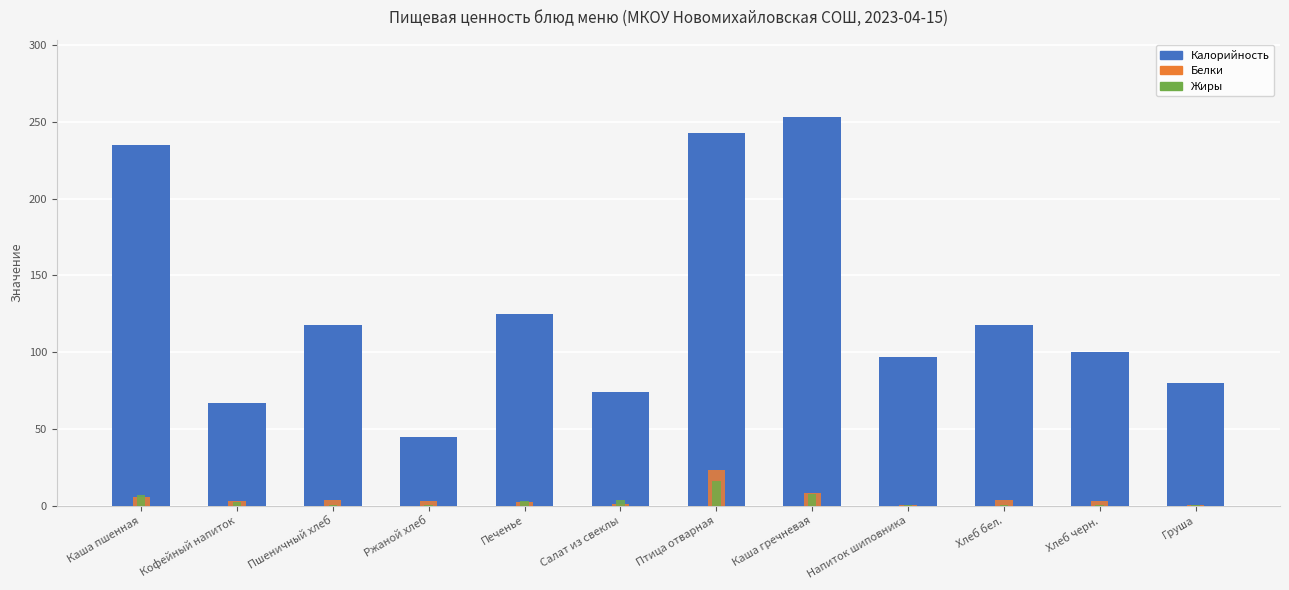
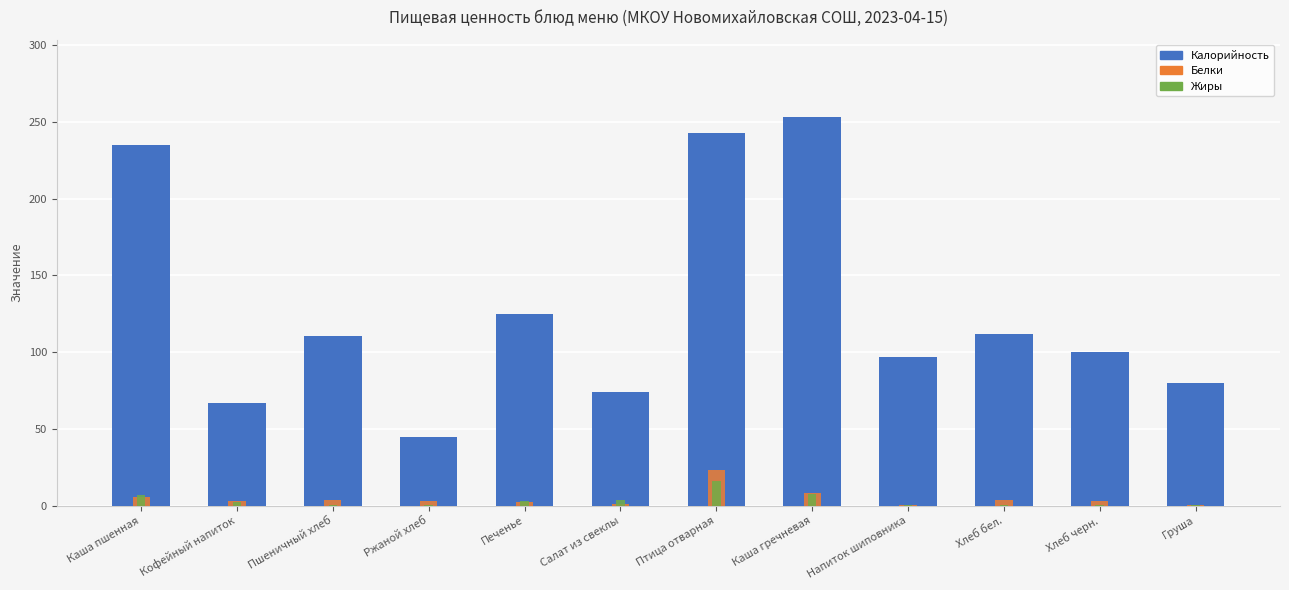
  {
    "Калорийность": {
      "Каша пшенная": 235,
      "Кофейный напиток": 67,
-     "Пшеничный хлеб": 118,
+     "Пшеничный хлеб": 110,
      "Ржаной хлеб": 45,
      "Печенье": 125,
      "Салат из свеклы": 74,
      "Птица отварная": 243,
      "Каша гречневая": 253,
      "Напиток шиповника": 97,
-     "Хлеб бел.": 118,
+     "Хлеб бел.": 112,
      "Хлеб черн.": 100,
      "Груша": 80
    }
  }
